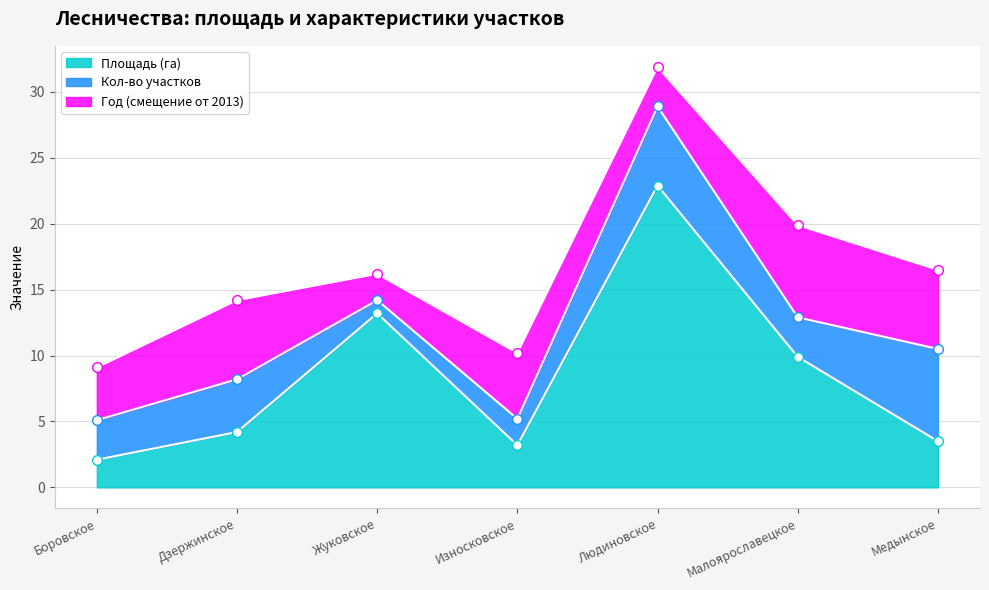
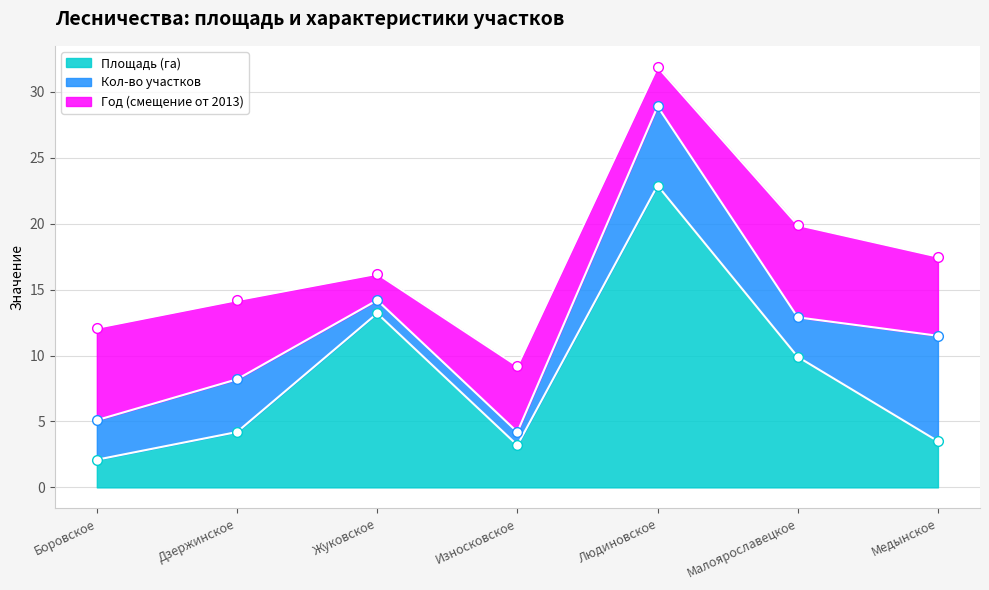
  {
    "Площадь (га)": {
      "Боровское": 2,
      "Дзержинское": 4.2,
      "Жуковское": 13.2,
      "Износковское": 3.2,
      "Людиновское": 23,
      "Малоярославецкое": 10,
      "Медынское": 3.5
    },
    "Кол-во участков": {
      "Боровское": 3,
      "Дзержинское": 4,
      "Жуковское": 1,
-     "Износковское": 2,
+     "Износковское": 1,
      "Людиновское": 6,
      "Малоярославецкое": 3,
-     "Медынское": 7
+     "Медынское": 8
    },
    "Год (смещение от 2013)": {
-     "Боровское": 4,
+     "Боровское": 7,
      "Дзержинское": 6,
      "Жуковское": 2,
      "Износковское": 5,
      "Людиновское": 3,
      "Малоярославецкое": 7,
      "Медынское": 6
    }
  }
